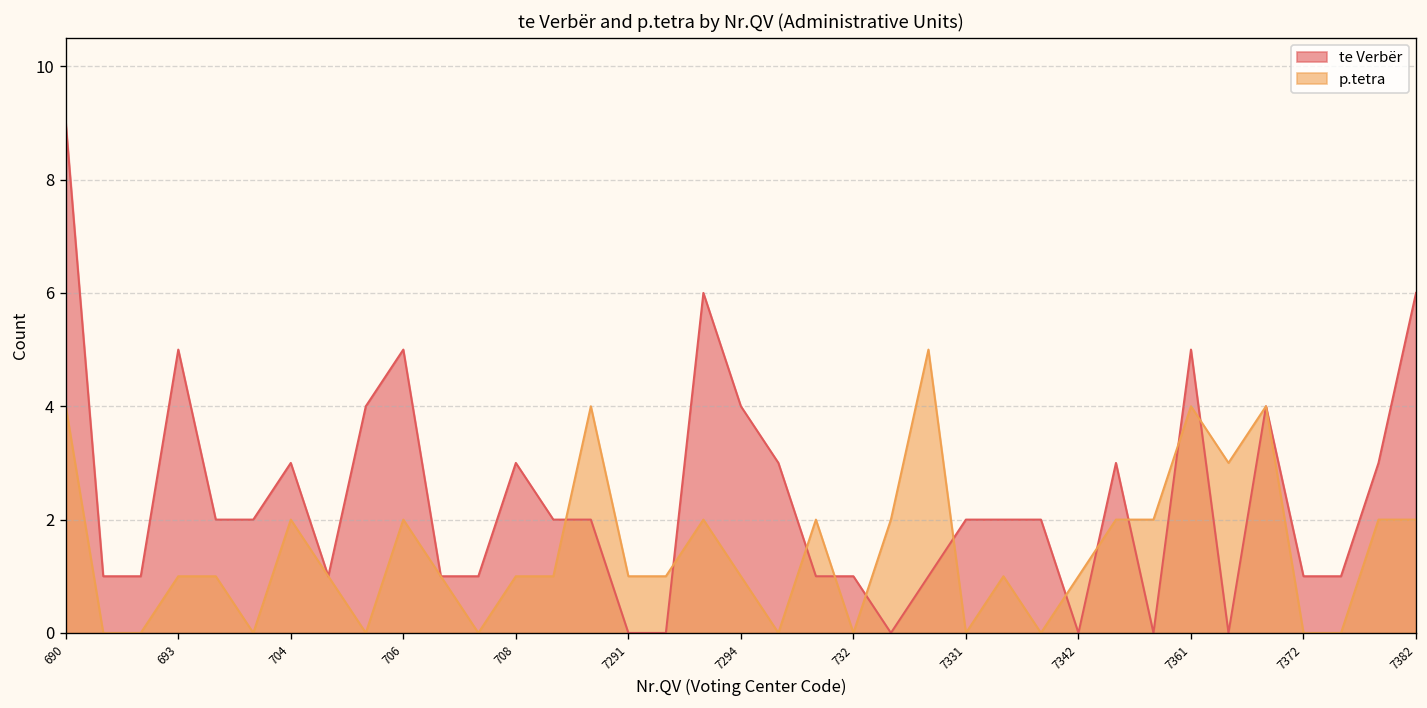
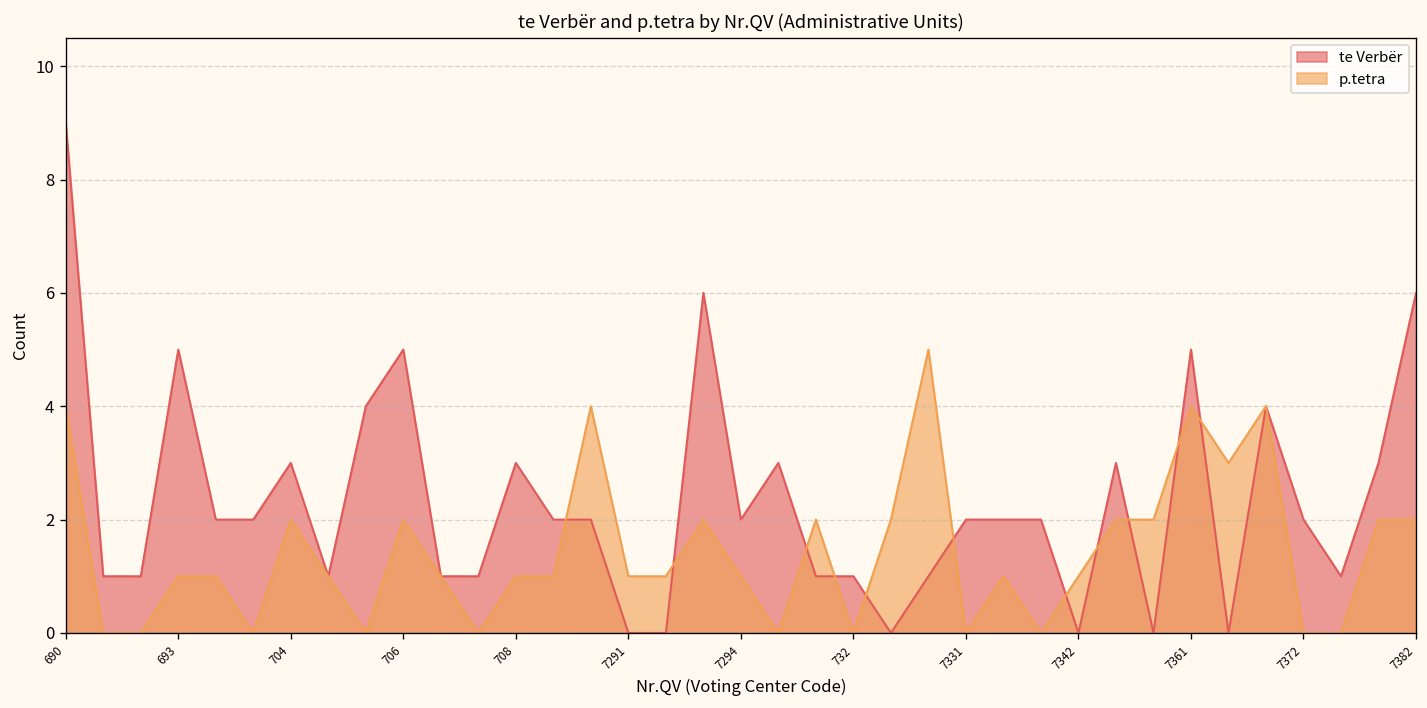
  {
    "te Verbër": {
      "690": 9,
      "693": 5,
      "704": 3,
      "706": 5,
      "708": 3,
      "7291": 0,
-     "7294": 4,
+     "7294": 2,
      "732": 1,
      "7331": 2,
      "7342": 0,
      "7361": 5,
-     "7372": 1,
+     "7372": 2,
      "7382": 6
    },
    "p.tetra": {
      "690": 4,
      "693": 1,
      "704": 2,
      "706": 2,
      "708": 1,
      "7291": 1,
      "7294": 1,
      "732": 0,
      "7331": 0,
      "7342": 1,
      "7361": 4,
      "7372": 0,
      "7382": 2
    }
  }
